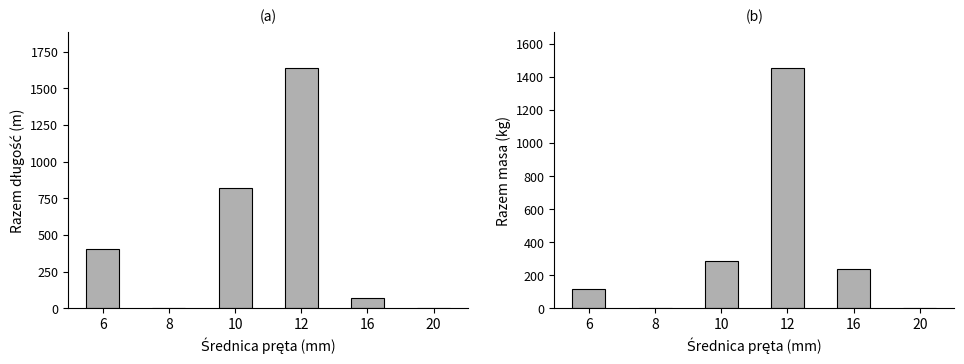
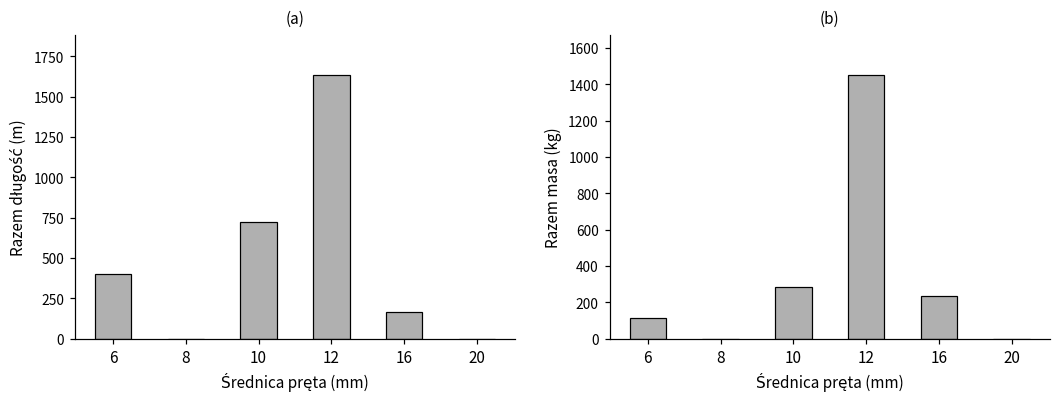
  {
    "(a)": {
      "6": 400,
      "8": 0,
-     "10": 820,
+     "10": 720,
      "12": 1640,
-     "16": 70,
+     "16": 160,
      "20": 0
    },
    "(b)": {
      "6": 120,
      "8": 0,
      "10": 280,
      "12": 1450,
      "16": 240,
      "20": 0
    }
  }
